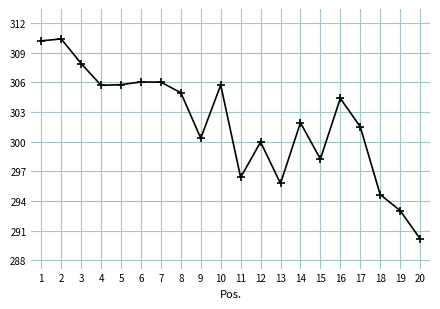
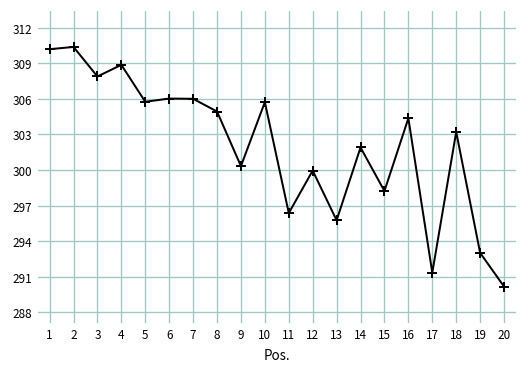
  {
    "1": 310,
    "2": 310,
    "3": 308,
-   "4": 306,
+   "4": 309,
    "5": 306,
    "6": 306,
    "7": 306,
    "8": 305,
    "9": 300,
    "10": 306,
    "11": 296,
    "12": 300,
    "13": 296,
    "14": 302,
    "15": 298,
    "16": 304,
-   "17": 302,
-   "18": 295,
+   "17": 291,
+   "18": 303,
    "19": 293,
    "20": 290
  }
